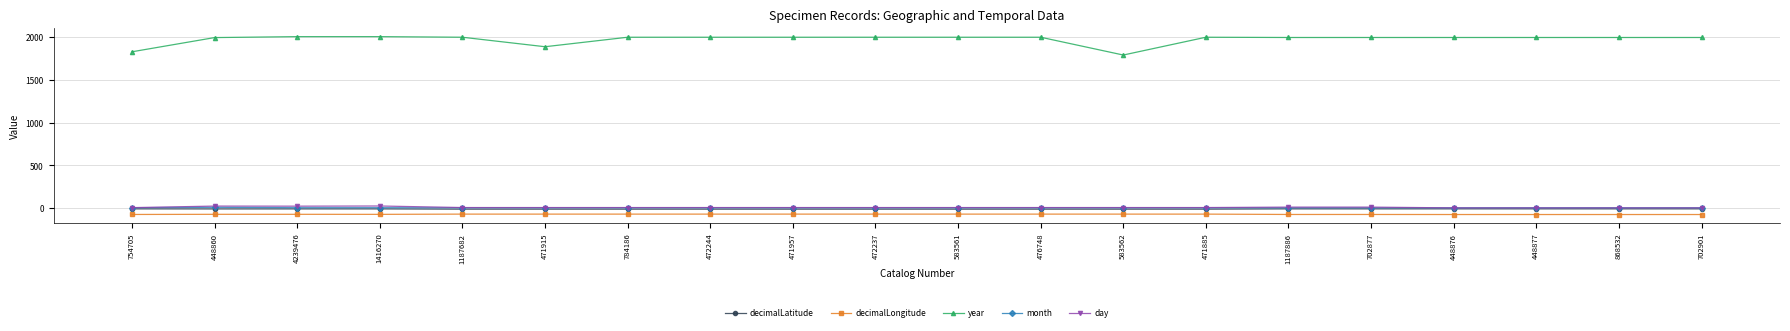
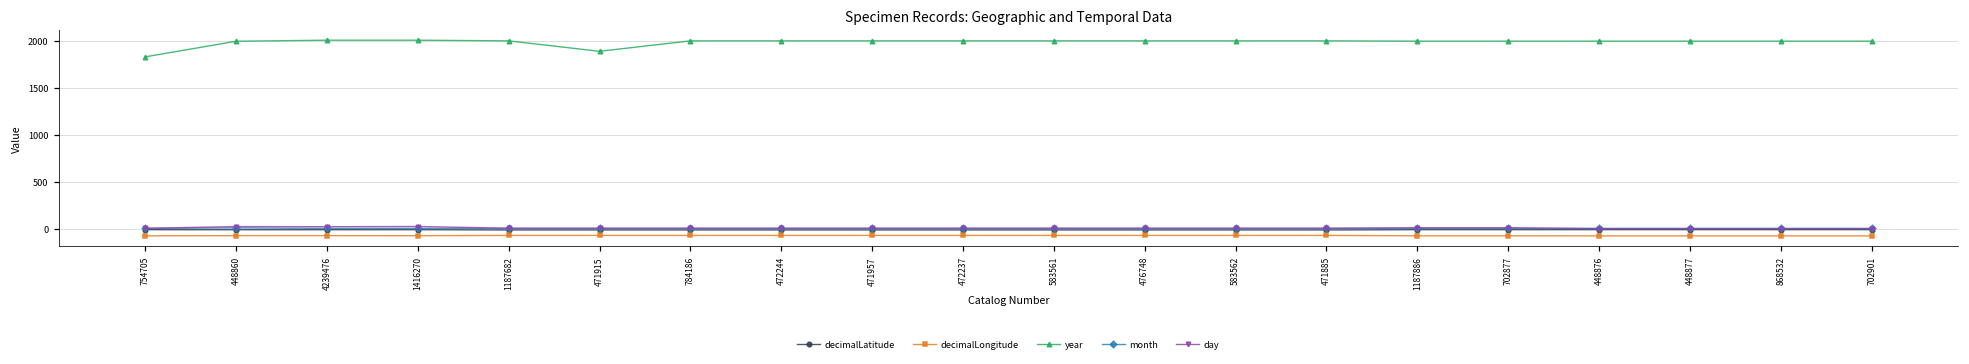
  {
    "decimalLongitude": {
      "754705": -100,
      "448860": -100,
      "4239476": -100,
      "1416270": -100,
      "1187682": -100,
      "471915": -100,
      "784186": -100,
      "472244": -100,
      "471957": -100,
      "472237": -100,
      "583561": -100,
      "476748": -100,
      "583562": -100,
      "471885": -100,
      "1187886": -100,
      "702877": -100,
      "448876": -100,
      "448877": -100,
      "868532": -100,
      "702901": -100
    },
    "year": {
      "754705": 1800,
      "448860": 2000,
      "4239476": 2000,
      "1416270": 2000,
      "1187682": 2000,
      "471915": 1900,
      "784186": 2000,
      "472244": 2000,
      "471957": 2000,
      "472237": 2000,
      "583561": 2000,
      "476748": 2000,
-     "583562": 1800,
+     "583562": 2000,
      "471885": 2000,
      "1187886": 2000,
      "702877": 2000,
      "448876": 2000,
      "448877": 2000,
      "868532": 2000,
      "702901": 2000
    }
  }
